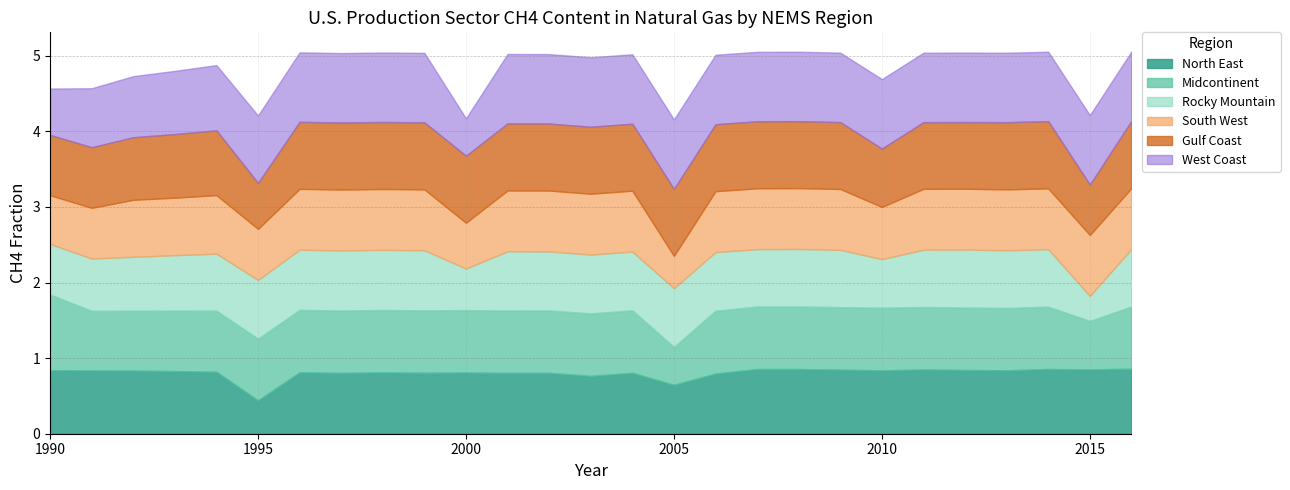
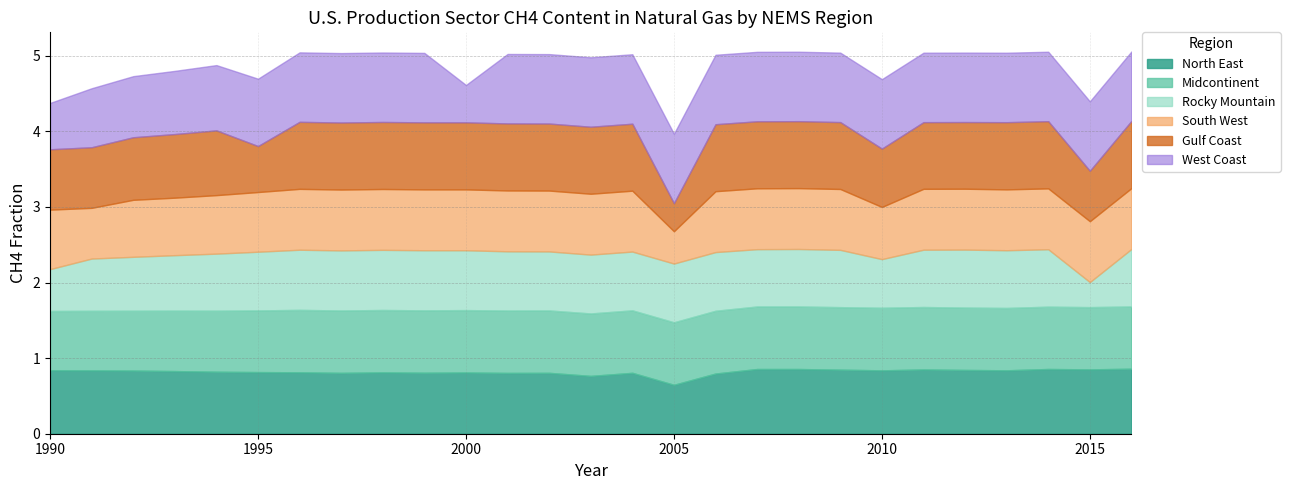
  {
    "North East": {
      "1990": 0.8,
-     "1995": 0.4,
+     "1995": 0.8,
      "2000": 0.8,
      "2005": 0.6,
      "2010": 0.8,
      "2015": 0.9
    },
    "Midcontinent": {
-     "1990": 1.0,
+     "1990": 0.8,
      "1995": 0.8,
      "2000": 0.8,
-     "2005": 0.5,
+     "2005": 0.8,
      "2010": 0.8,
-     "2015": 0.6
+     "2015": 0.8
    },
    "Rocky Mountain": {
-     "1990": 0.7,
+     "1990": 0.6,
      "1995": 0.8,
-     "2000": 0.5,
+     "2000": 0.8,
      "2005": 0.8,
      "2010": 0.6,
      "2015": 0.3
    },
    "South West": {
-     "1990": 0.6,
-     "1995": 0.7,
-     "2000": 0.6,
+     "1990": 0.8,
+     "1995": 0.8,
+     "2000": 0.8,
      "2005": 0.4,
      "2010": 0.7,
      "2015": 0.8
    },
    "Gulf Coast": {
      "1990": 0.8,
      "1995": 0.6,
      "2000": 0.9,
-     "2005": 0.9,
+     "2005": 0.4,
      "2010": 0.8,
      "2015": 0.7
    },
    "West Coast": {
      "1990": 0.6,
      "1995": 0.9,
      "2000": 0.5,
      "2005": 0.9,
      "2010": 0.9,
      "2015": 0.9
    }
  }
